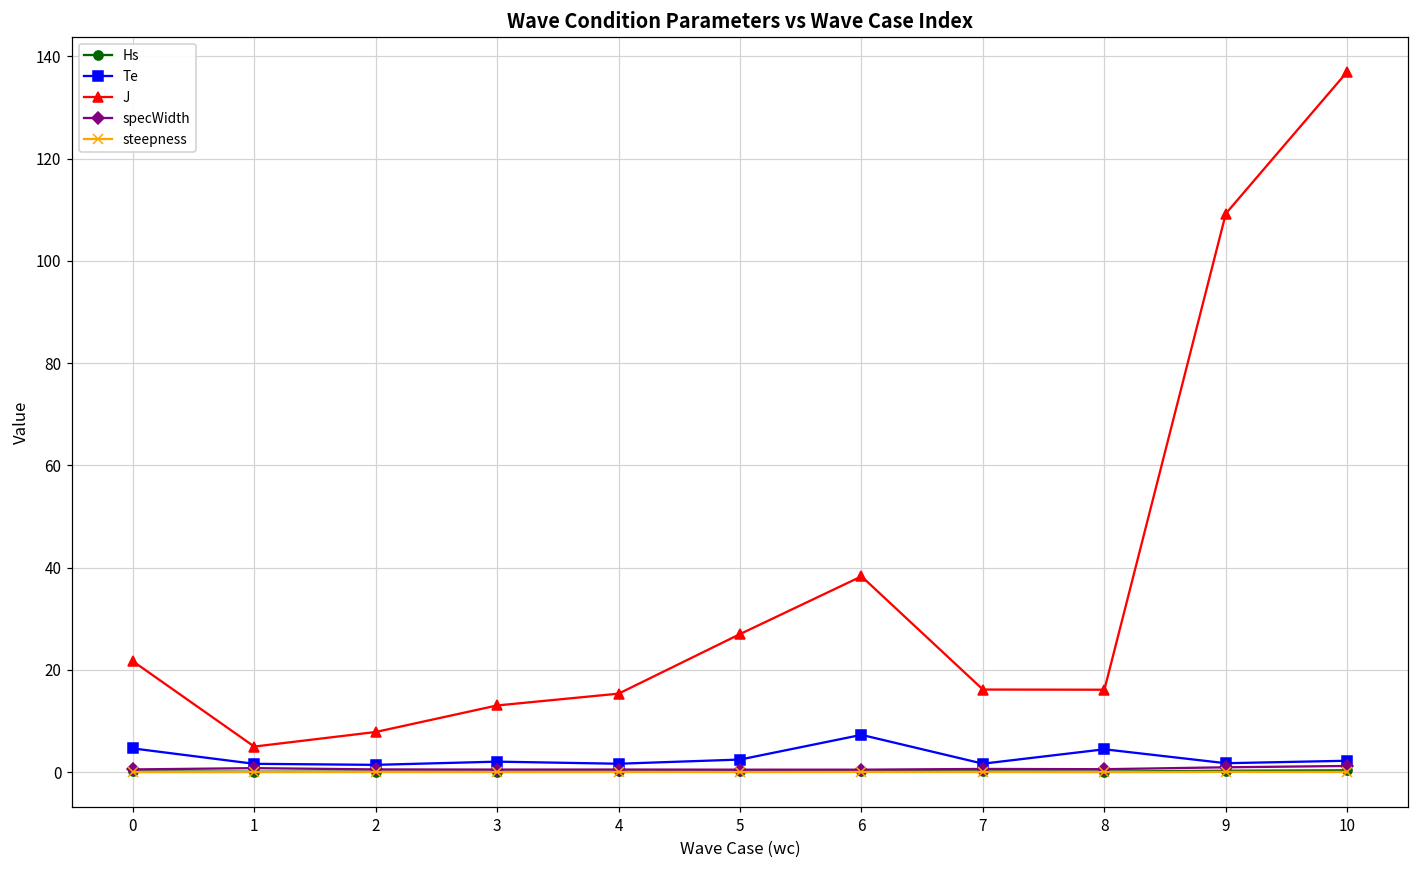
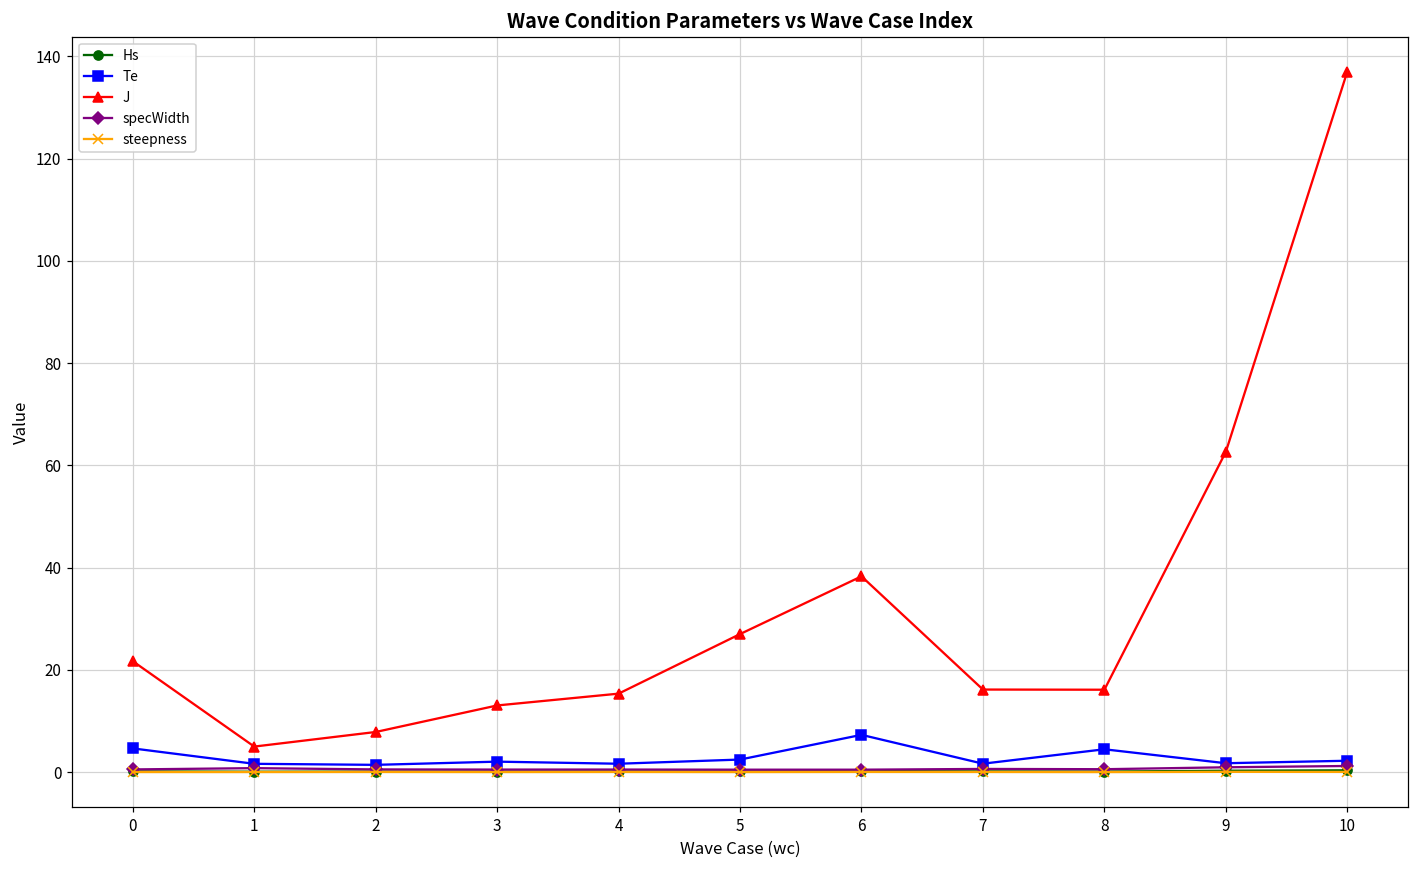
  {
    "Te": {
      "0": 5,
      "1": 2,
      "2": 1,
      "3": 2,
      "4": 2,
      "5": 2,
      "6": 7,
      "7": 2,
      "8": 4,
      "9": 2,
      "10": 2
    },
    "J": {
      "0": 22,
      "1": 5,
      "2": 8,
      "3": 13,
      "4": 15,
      "5": 27,
      "6": 38,
      "7": 16,
      "8": 16,
-     "9": 109,
+     "9": 63,
      "10": 137
    },
    "specWidth": {
      "1": 1,
      "9": 1,
      "10": 1
    }
  }
